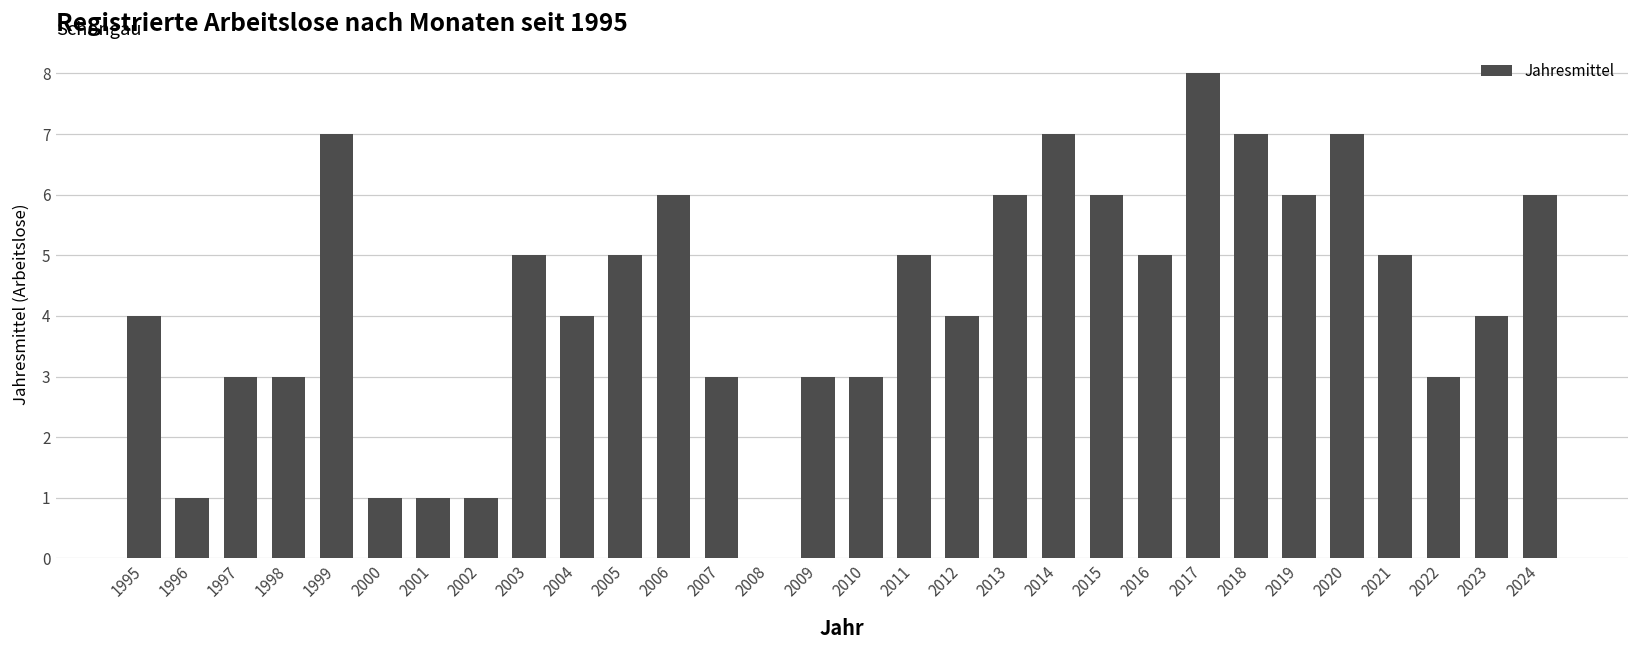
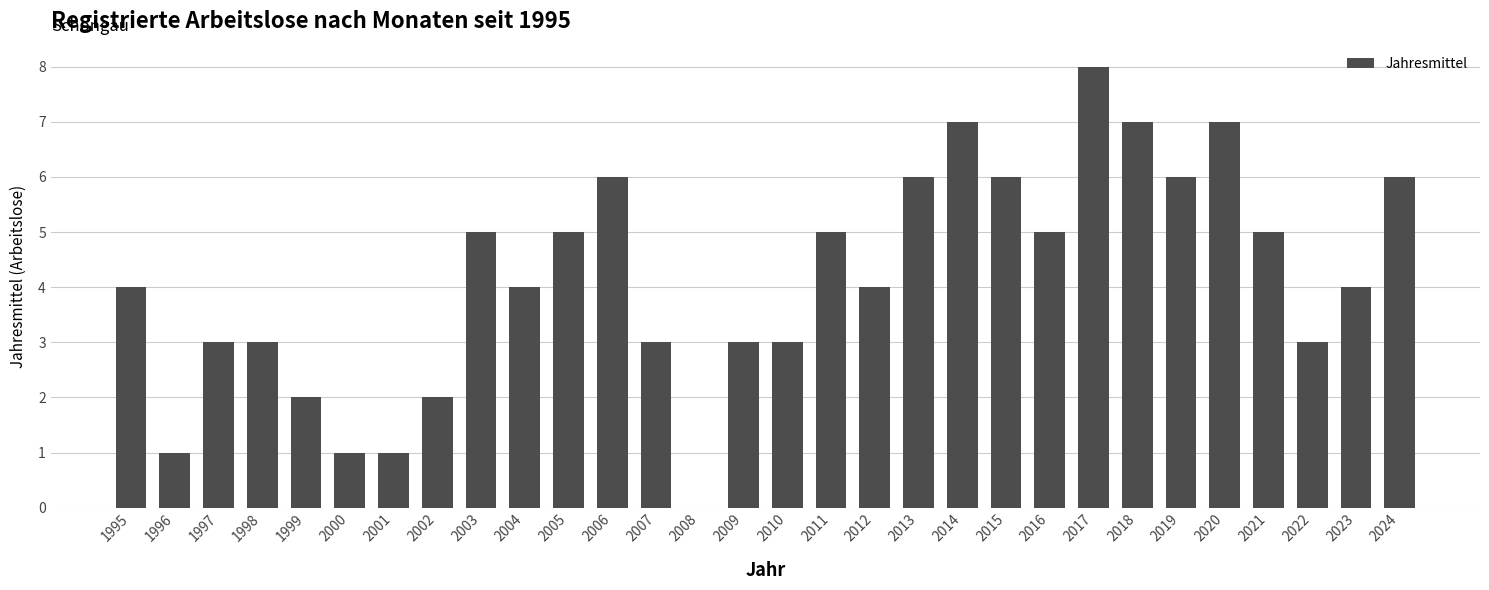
  {
    "1995": 4,
    "1996": 1,
    "1997": 3,
    "1998": 3,
-   "1999": 7,
+   "1999": 2,
    "2000": 1,
    "2001": 1,
-   "2002": 1,
+   "2002": 2,
    "2003": 5,
    "2004": 4,
    "2005": 5,
    "2006": 6,
    "2007": 3,
    "2008": 0,
    "2009": 3,
    "2010": 3,
    "2011": 5,
    "2012": 4,
    "2013": 6,
    "2014": 7,
    "2015": 6,
    "2016": 5,
    "2017": 8,
    "2018": 7,
    "2019": 6,
    "2020": 7,
    "2021": 5,
    "2022": 3,
    "2023": 4,
    "2024": 6
  }
